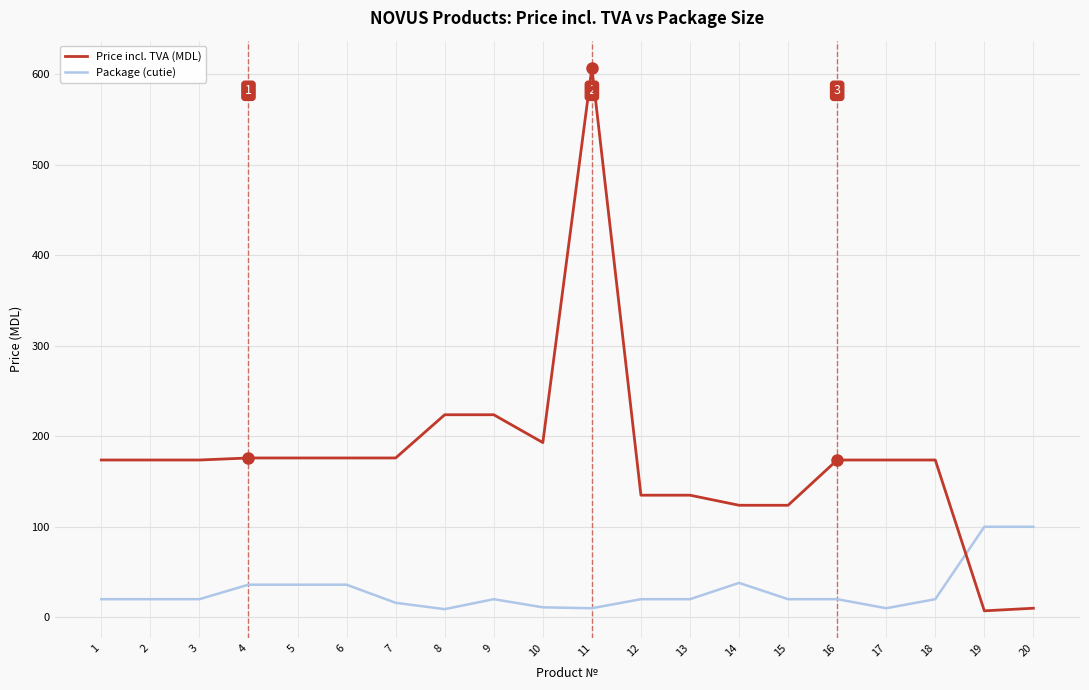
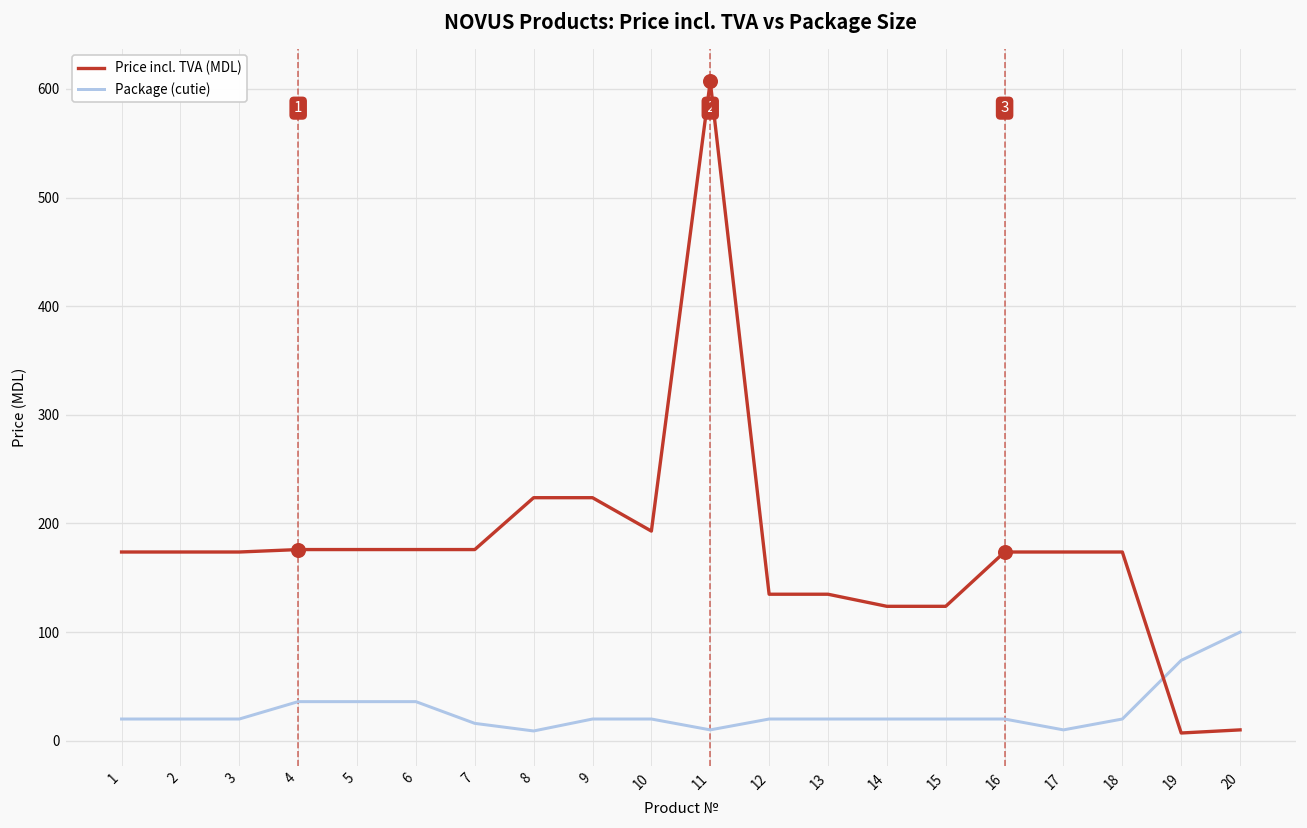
  {
    "Package (cutie)": {
      "1": 20,
      "2": 20,
      "3": 20,
      "4": 40,
      "5": 40,
      "6": 40,
      "7": 20,
      "8": 10,
      "9": 20,
-     "10": 10,
+     "10": 20,
      "11": 10,
      "12": 20,
      "13": 20,
-     "14": 40,
+     "14": 20,
      "15": 20,
      "16": 20,
      "17": 10,
      "18": 20,
-     "19": 100,
+     "19": 70,
      "20": 100
    }
  }
